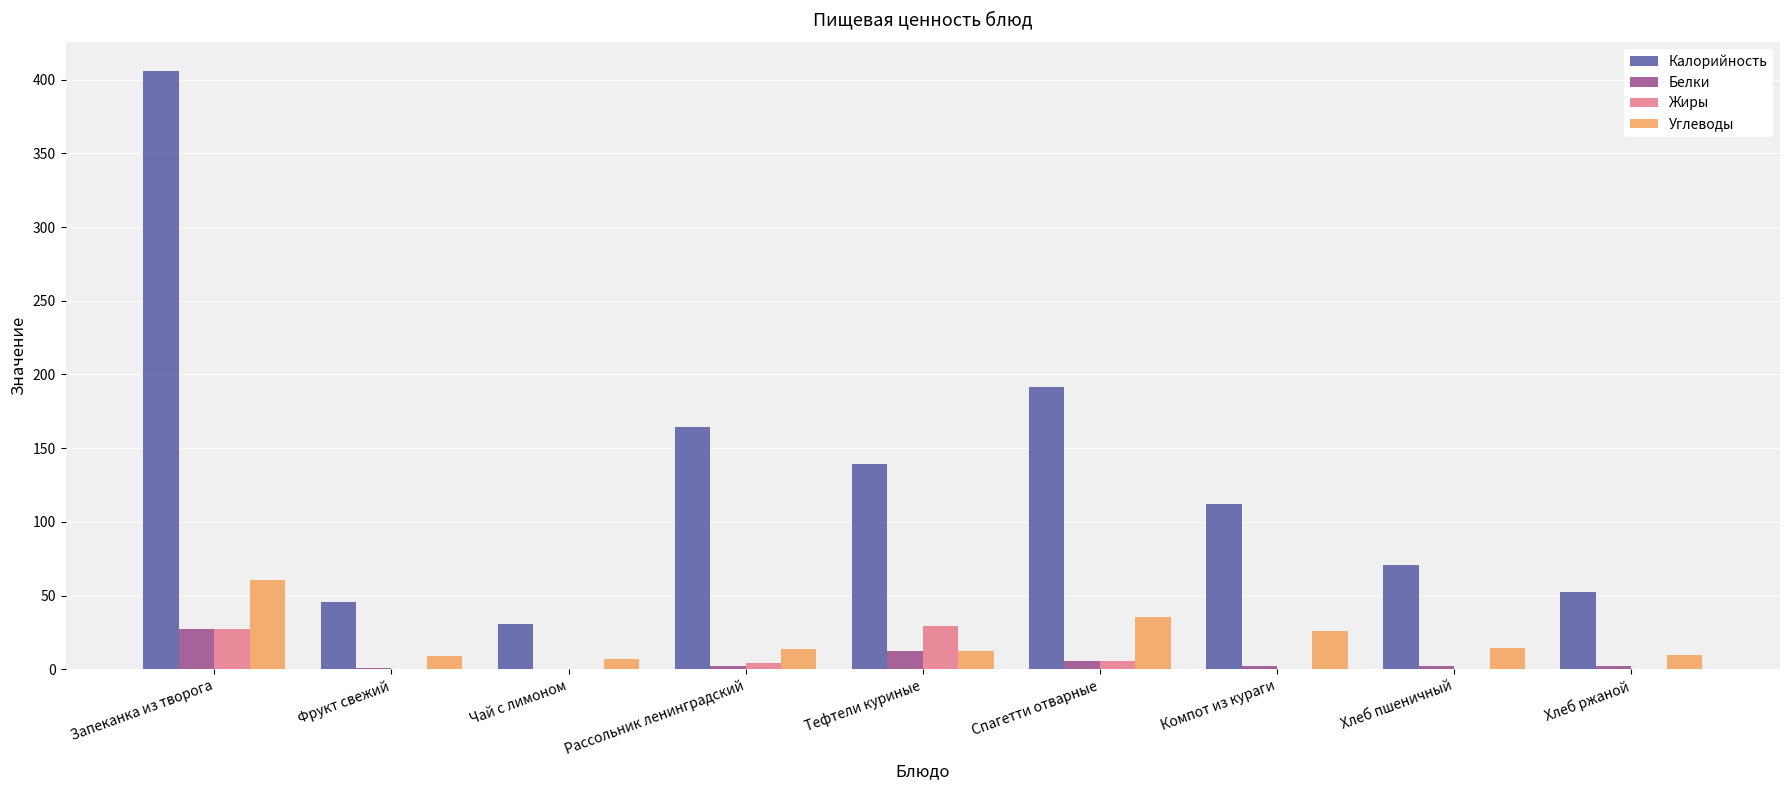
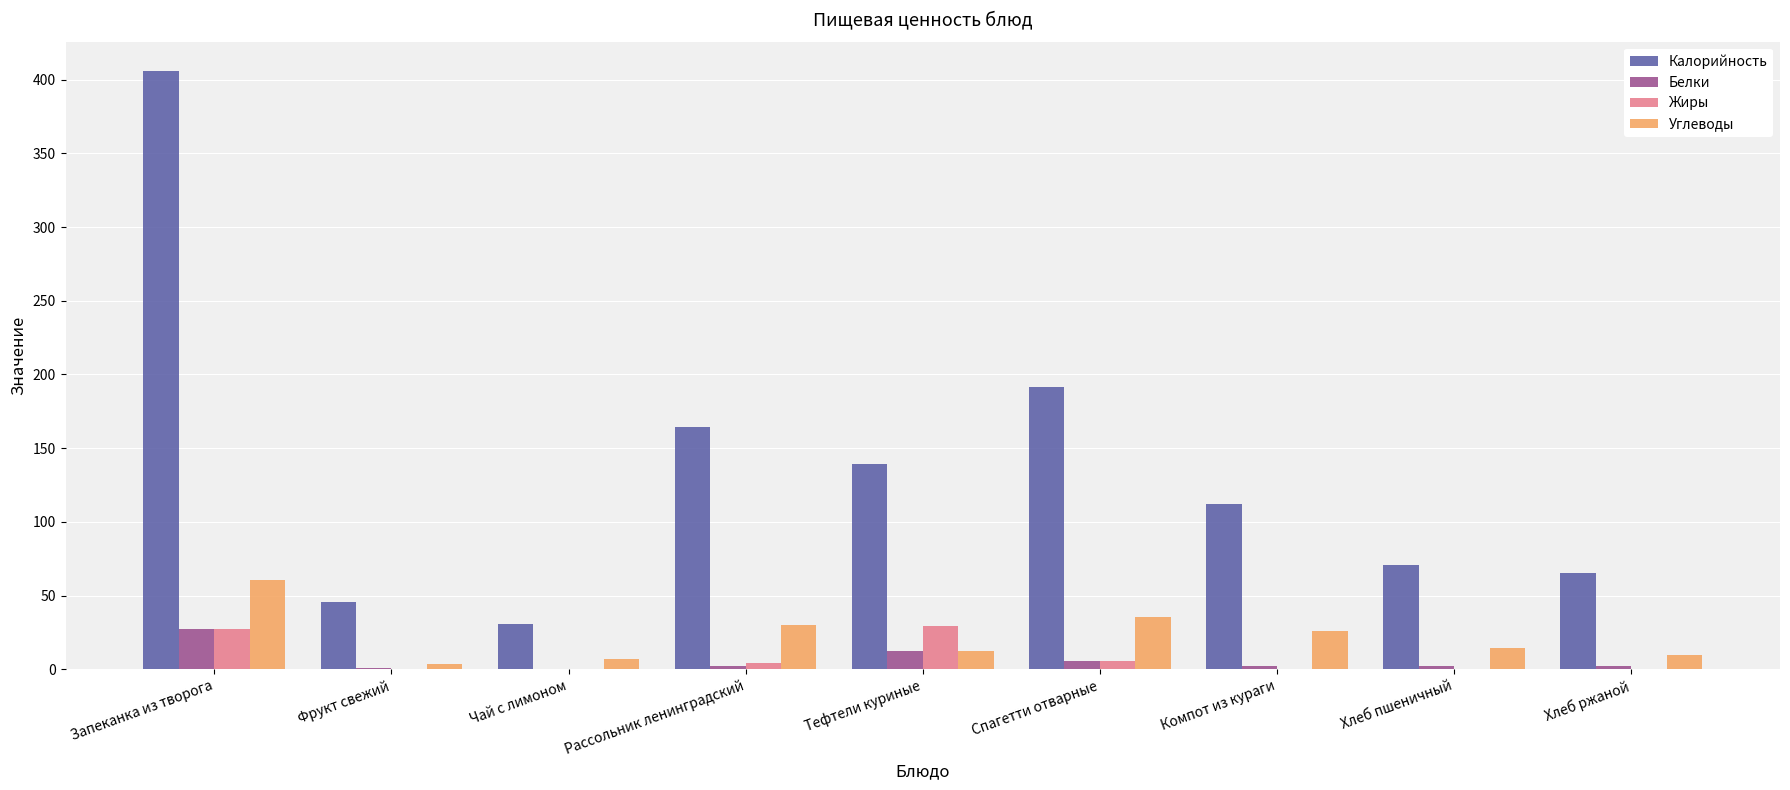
  {
    "Калорийность": {
      "Запеканка из творога": 406,
      "Фрукт свежий": 46,
      "Чай с лимоном": 31,
      "Рассольник ленинградский": 164,
      "Тефтели куриные": 140,
      "Спагетти отварные": 191,
      "Компот из кураги": 112,
      "Хлеб пшеничный": 71,
-     "Хлеб ржаной": 52
+     "Хлеб ржаной": 66
    },
    "Белки": {
      "Запеканка из творога": 27,
      "Рассольник ленинградский": 2,
      "Тефтели куриные": 12,
      "Спагетти отварные": 6,
      "Компот из кураги": 2,
      "Хлеб пшеничный": 2,
      "Хлеб ржаной": 2
    },
    "Жиры": {
      "Запеканка из творога": 28,
      "Чай с лимоном": 0,
      "Рассольник ленинградский": 4,
      "Тефтели куриные": 29,
      "Спагетти отварные": 6
    },
    "Углеводы": {
      "Запеканка из творога": 61,
-     "Фрукт свежий": 9,
+     "Фрукт свежий": 3,
      "Чай с лимоном": 7,
-     "Рассольник ленинградский": 14,
+     "Рассольник ленинградский": 30,
      "Тефтели куриные": 12,
      "Спагетти отварные": 36,
      "Компот из кураги": 26,
      "Хлеб пшеничный": 15,
      "Хлеб ржаной": 10
    }
  }
